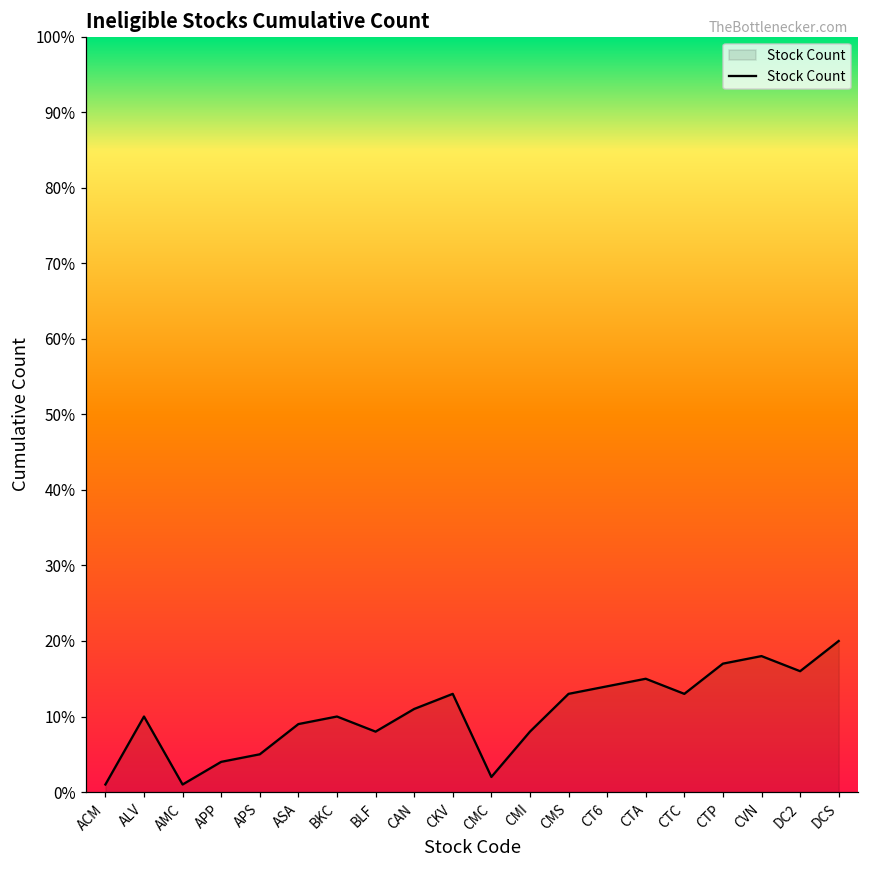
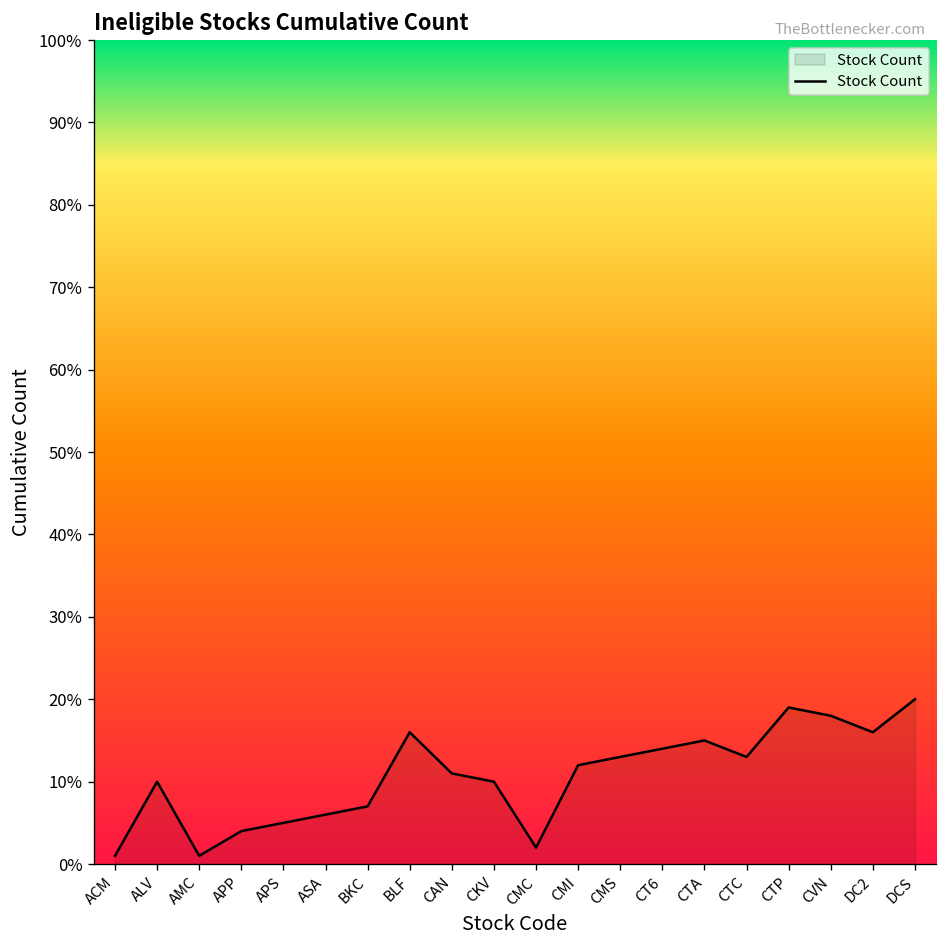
  {
    "ACM": "1%",
    "ALV": "10%",
    "AMC": "1%",
    "APP": "4%",
    "APS": "5%",
-   "ASA": "9%",
-   "BKC": "10%",
-   "BLF": "8%",
+   "ASA": "6%",
+   "BKC": "7%",
+   "BLF": "16%",
    "CAN": "11%",
-   "CKV": "13%",
+   "CKV": "10%",
    "CMC": "2%",
-   "CMI": "8%",
+   "CMI": "12%",
    "CMS": "13%",
    "CT6": "14%",
    "CTA": "15%",
    "CTC": "13%",
-   "CTP": "17%",
+   "CTP": "19%",
    "CVN": "18%",
    "DC2": "16%",
    "DCS": "20%"
  }
